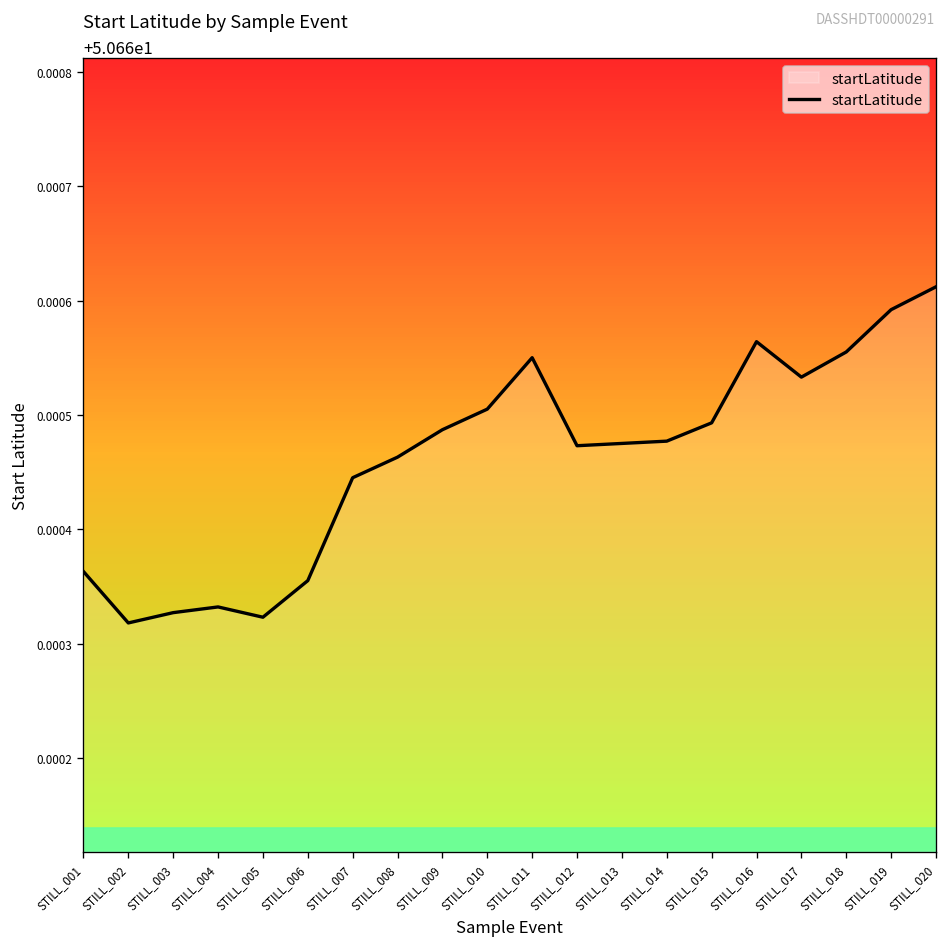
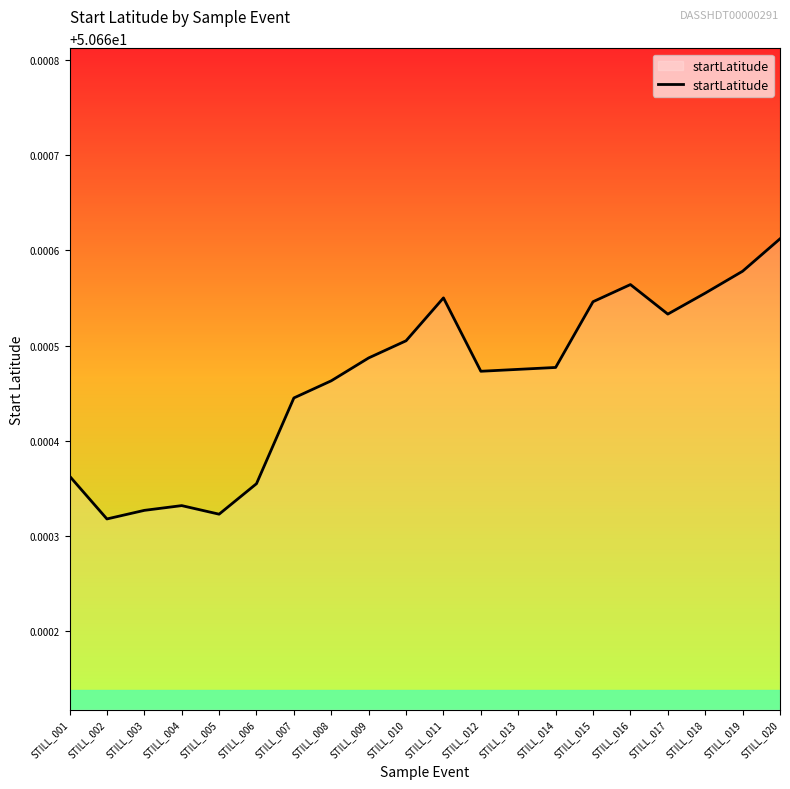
  {
    "STILL_001": 50.66036,
    "STILL_002": 50.66032,
    "STILL_003": 50.66033,
    "STILL_004": 50.66033,
    "STILL_005": 50.66032,
    "STILL_006": 50.66036,
    "STILL_007": 50.66045,
    "STILL_008": 50.66046,
    "STILL_009": 50.66049,
    "STILL_010": 50.66051,
    "STILL_011": 50.66055,
    "STILL_012": 50.66047,
    "STILL_013": 50.66048,
    "STILL_014": 50.66048,
-   "STILL_015": 50.66049,
+   "STILL_015": 50.66055,
    "STILL_016": 50.66056,
    "STILL_017": 50.66053,
    "STILL_018": 50.66056,
-   "STILL_019": 50.66059,
+   "STILL_019": 50.66058,
    "STILL_020": 50.66061
  }
